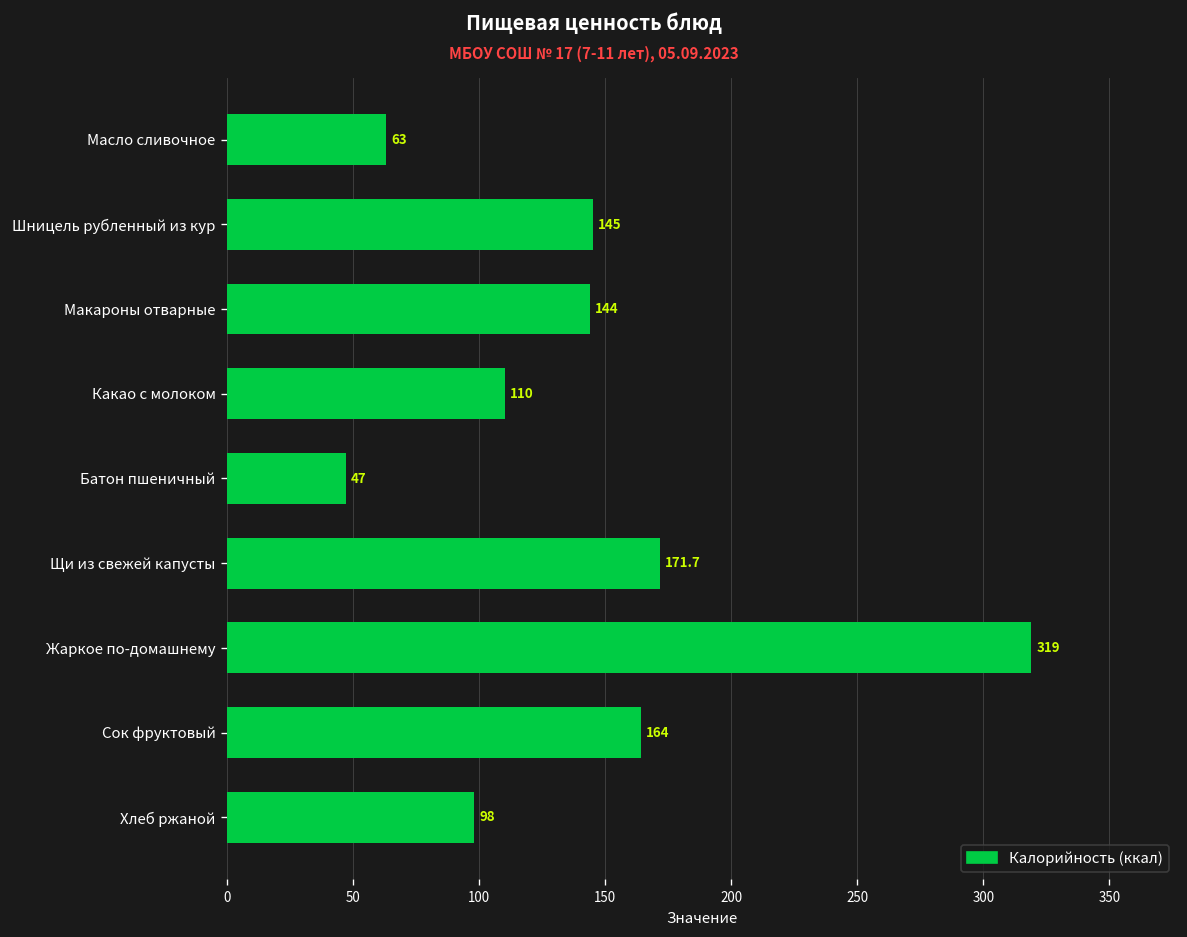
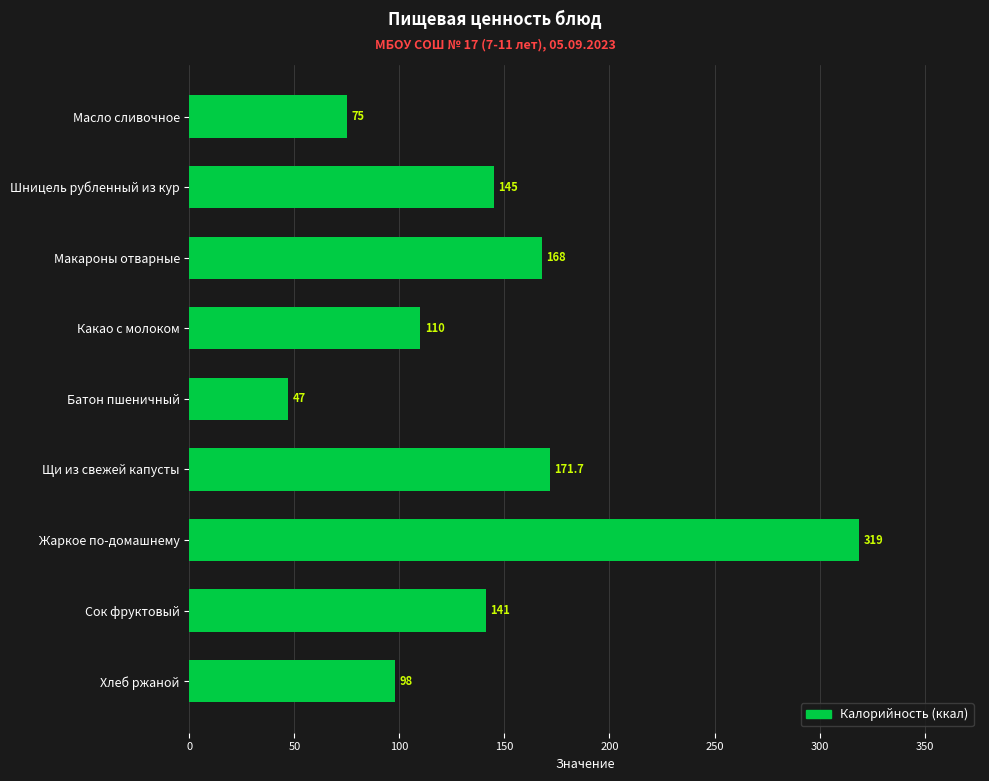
  {
-   "Масло сливочное": 63,
+   "Масло сливочное": 75,
    "Шницель рубленный из кур": 145,
-   "Макароны отварные": 144,
+   "Макароны отварные": 168,
    "Какао с молоком": 110,
    "Батон пшеничный": 47,
    "Щи из свежей капусты": 171.7,
    "Жаркое по-домашнему": 319,
-   "Сок фруктовый": 164,
+   "Сок фруктовый": 141,
    "Хлеб ржаной": 98
  }
